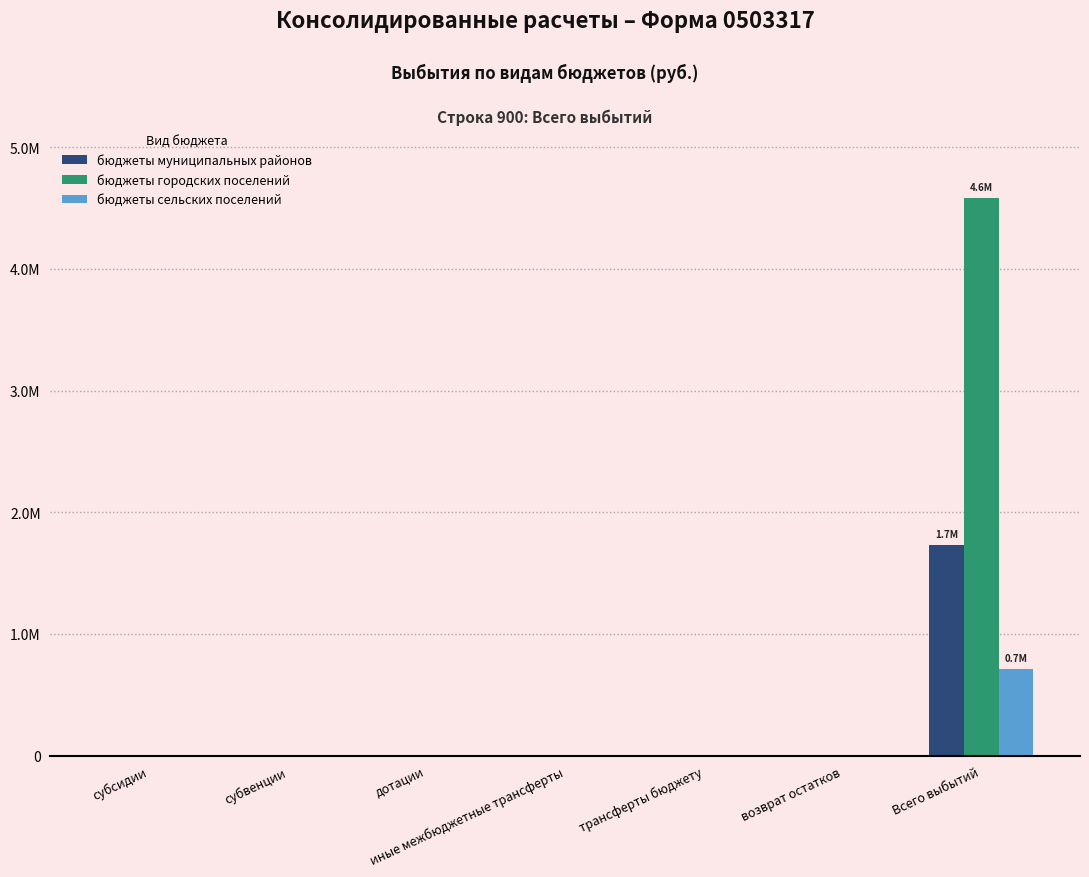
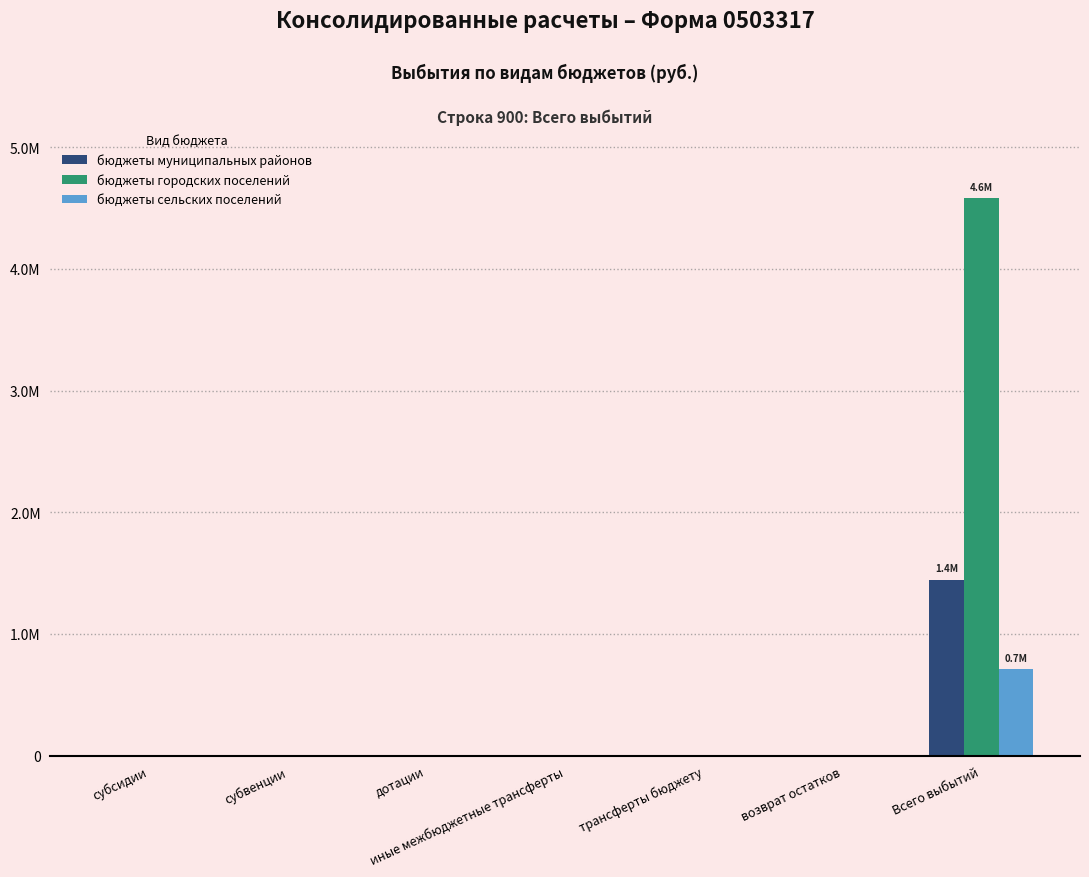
  {
    "бюджеты муниципальных районов": {
-     "Всего выбытий": "1.7M"
+     "Всего выбытий": "1.4M"
    },
    "бюджеты городских поселений": {
      "Всего выбытий": "4.6M"
    },
    "бюджеты сельских поселений": {
      "Всего выбытий": "0.7M"
    }
  }
